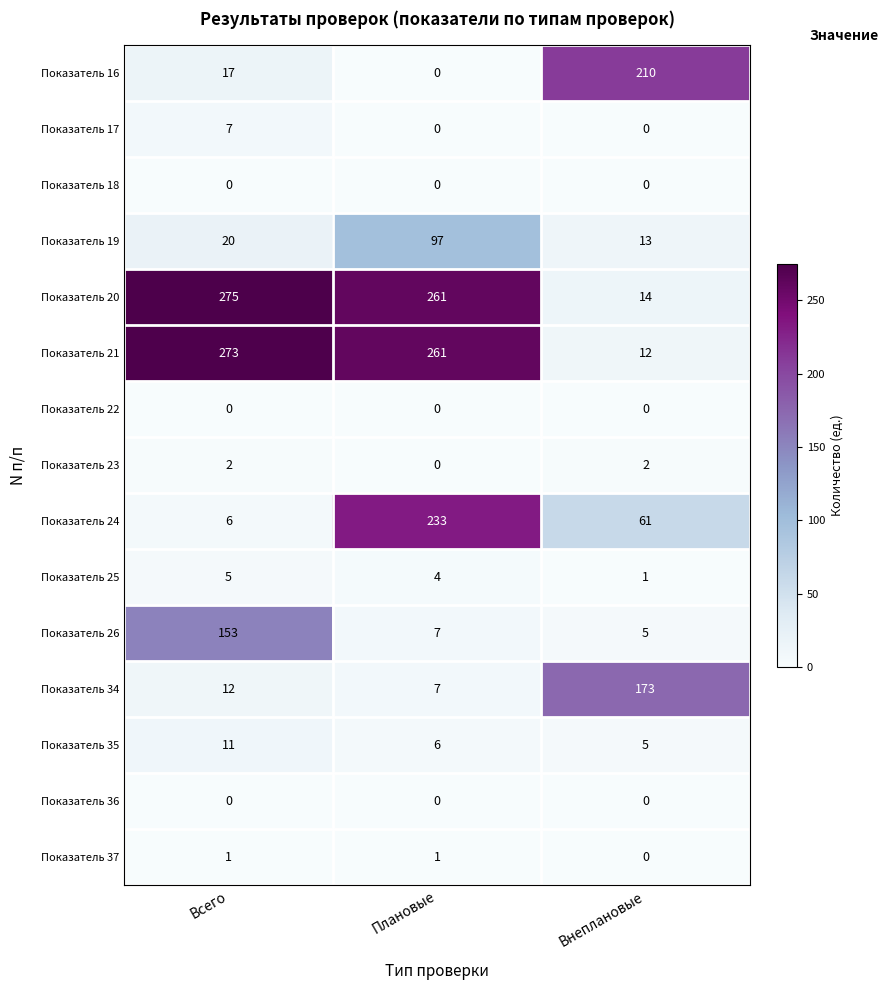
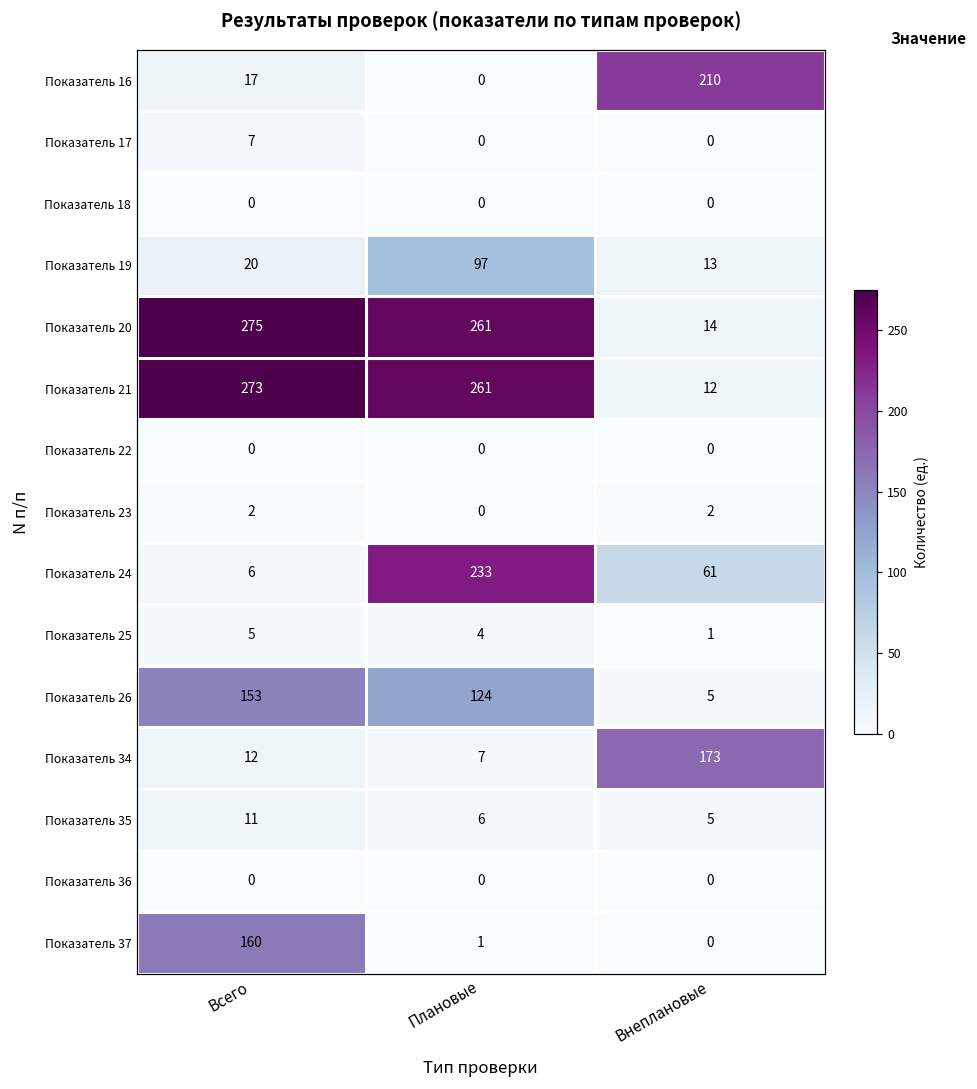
  {
    "Показатель 16": {
      "Всего": 17,
      "Плановые": 0,
      "Внеплановые": 210
    },
    "Показатель 17": {
      "Всего": 7,
      "Плановые": 0,
      "Внеплановые": 0
    },
    "Показатель 18": {
      "Всего": 0,
      "Плановые": 0,
      "Внеплановые": 0
    },
    "Показатель 19": {
      "Всего": 20,
      "Плановые": 97,
      "Внеплановые": 13
    },
    "Показатель 20": {
      "Всего": 275,
      "Плановые": 261,
      "Внеплановые": 14
    },
    "Показатель 21": {
      "Всего": 273,
      "Плановые": 261,
      "Внеплановые": 12
    },
    "Показатель 22": {
      "Всего": 0,
      "Плановые": 0,
      "Внеплановые": 0
    },
    "Показатель 23": {
      "Всего": 2,
      "Плановые": 0,
      "Внеплановые": 2
    },
    "Показатель 24": {
      "Всего": 6,
      "Плановые": 233,
      "Внеплановые": 61
    },
    "Показатель 25": {
      "Всего": 5,
      "Плановые": 4,
      "Внеплановые": 1
    },
    "Показатель 26": {
      "Всего": 153,
-     "Плановые": 7,
+     "Плановые": 124,
      "Внеплановые": 5
    },
    "Показатель 34": {
      "Всего": 12,
      "Плановые": 7,
      "Внеплановые": 173
    },
    "Показатель 35": {
      "Всего": 11,
      "Плановые": 6,
      "Внеплановые": 5
    },
    "Показатель 36": {
      "Всего": 0,
      "Плановые": 0,
      "Внеплановые": 0
    },
    "Показатель 37": {
-     "Всего": 1,
+     "Всего": 160,
      "Плановые": 1,
      "Внеплановые": 0
    }
  }
